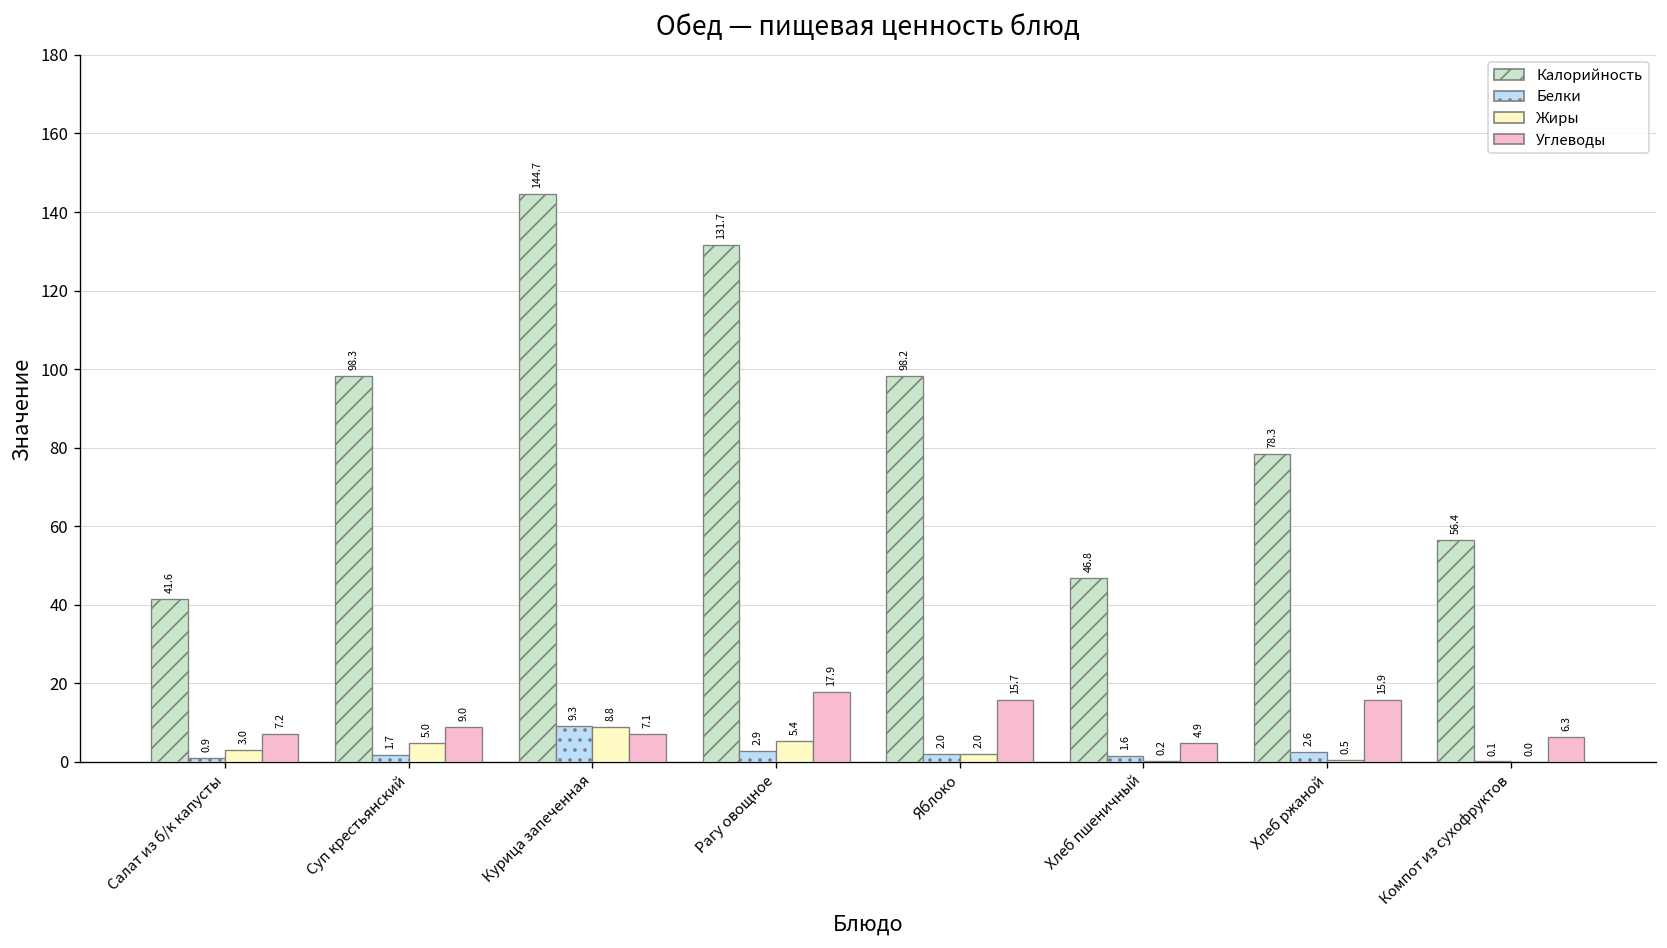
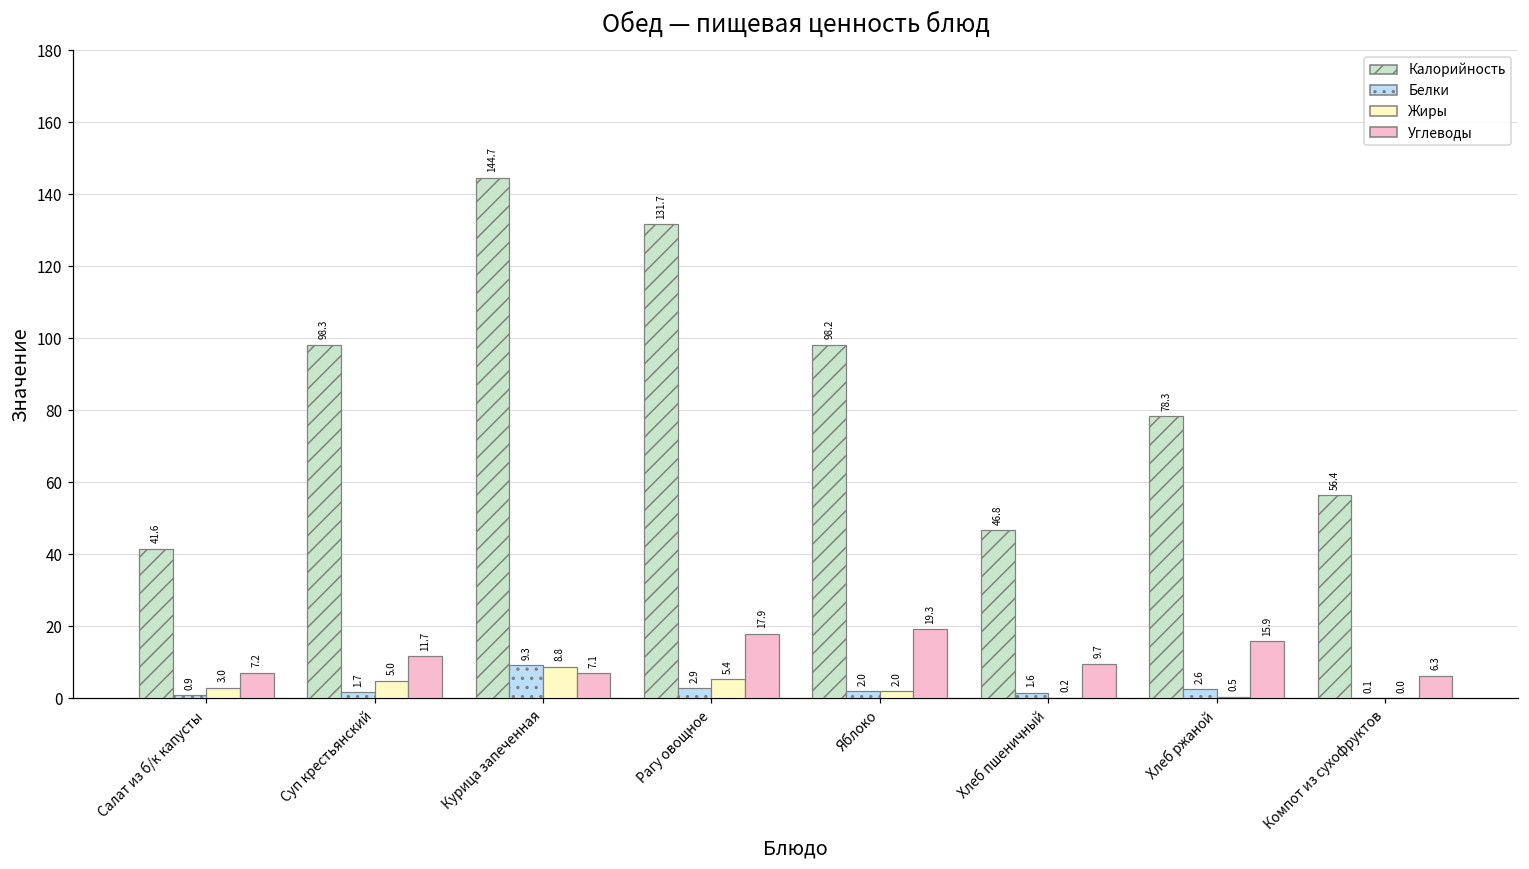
  {
    "Углеводы": {
      "Салат из б/к капусты": 7.2,
-     "Суп крестьянский": 9.0,
+     "Суп крестьянский": 11.7,
      "Курица запеченная": 7.1,
      "Рагу овощное": 17.9,
-     "Яблоко": 15.7,
-     "Хлеб пшеничный": 4.9,
+     "Яблоко": 19.3,
+     "Хлеб пшеничный": 9.7,
      "Хлеб ржаной": 15.9,
      "Компот из сухофруктов": 6.3
    }
  }
